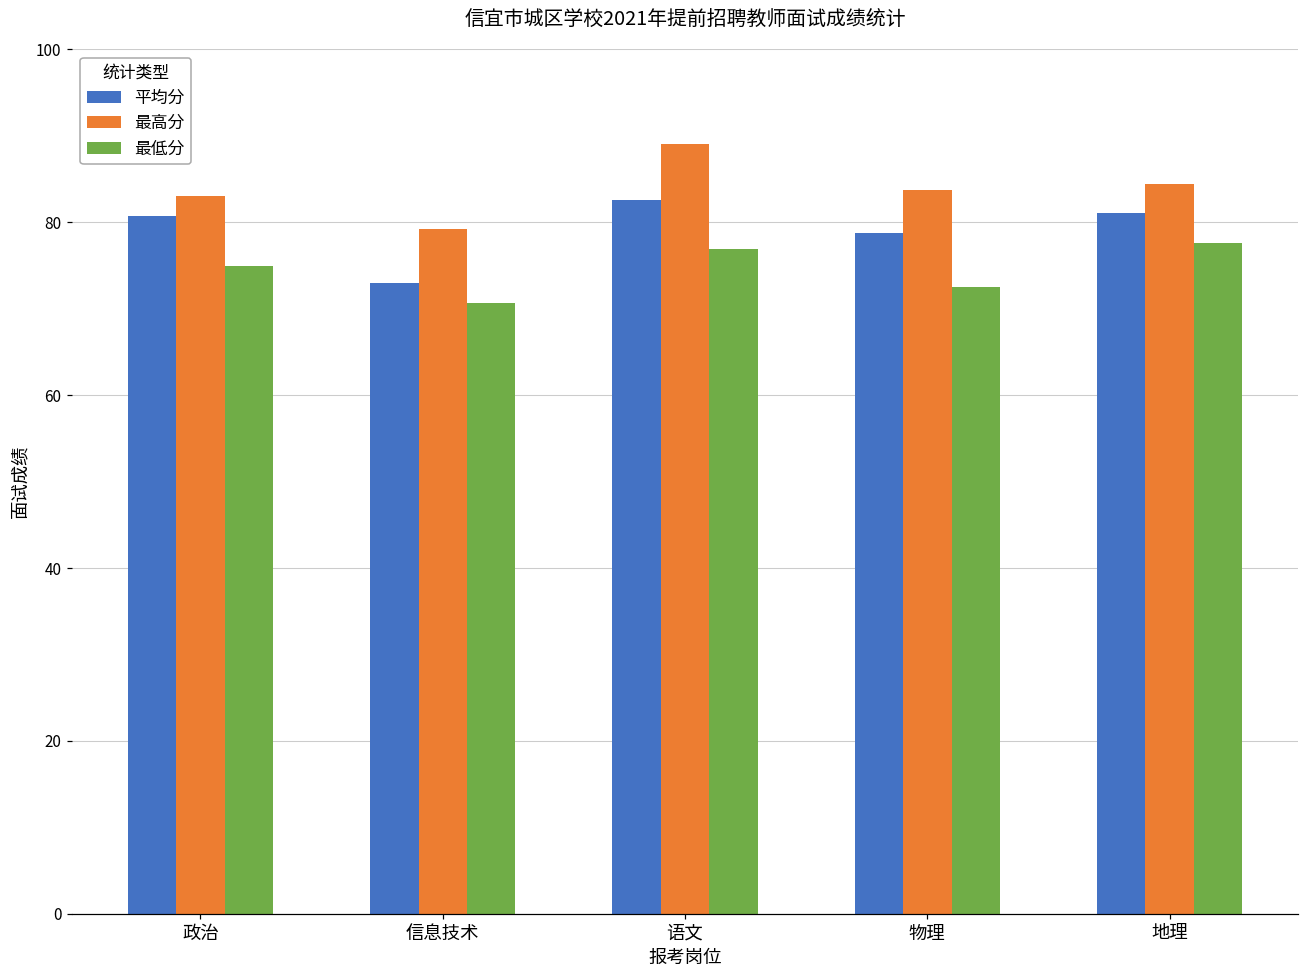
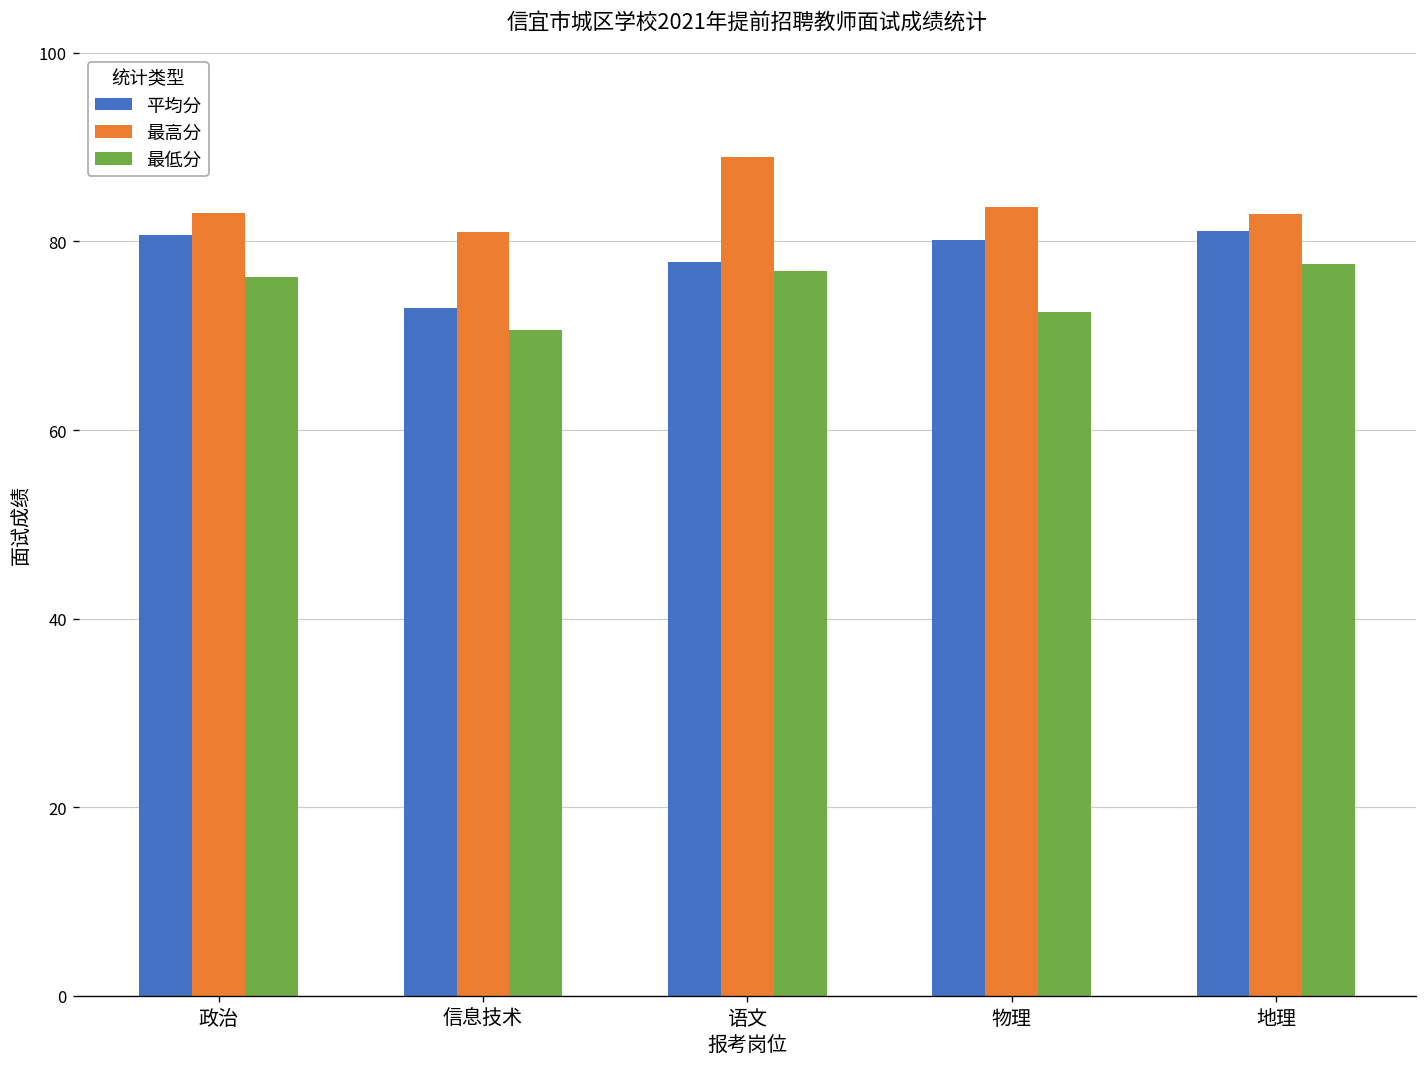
  {
    "平均分": {
      "政治": 81,
      "信息技术": 73,
-     "语文": 83,
-     "物理": 79,
+     "语文": 78,
+     "物理": 80,
      "地理": 81
    },
    "最高分": {
      "政治": 83,
-     "信息技术": 79,
+     "信息技术": 81,
      "语文": 89,
      "物理": 84,
-     "地理": 84
+     "地理": 83
    },
    "最低分": {
-     "政治": 75,
+     "政治": 76,
      "信息技术": 71,
      "语文": 77,
      "物理": 73,
      "地理": 78
    }
  }
